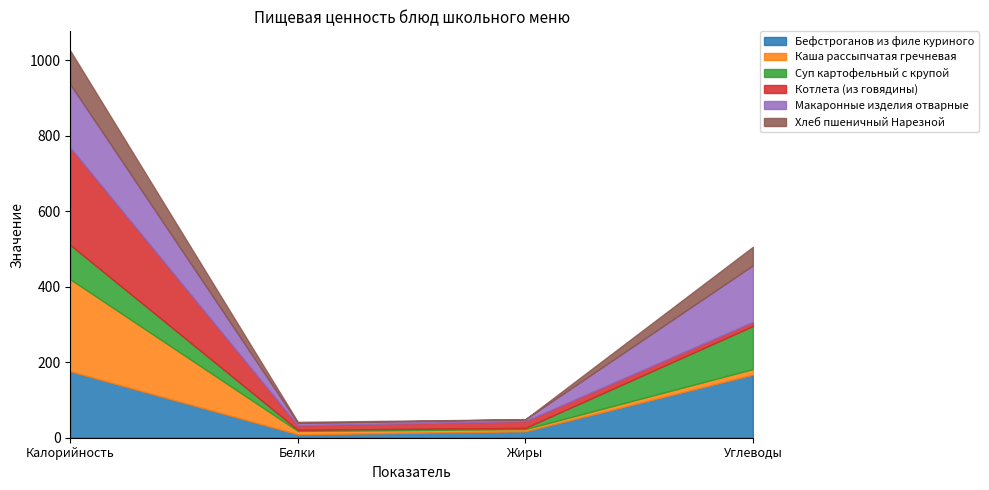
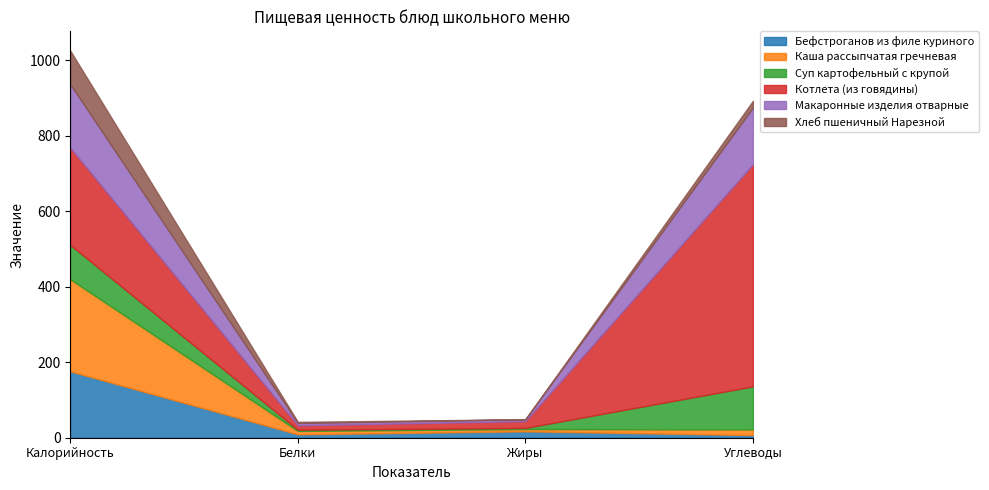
  {
    "Бефстроганов из филе куриного": {
      "Калорийность": 180,
      "Белки": 10,
-     "Углеводы": 170
+     "Углеводы": 10
    },
    "Каша рассыпчатая гречневая": {
      "Калорийность": 240,
      "Углеводы": 20
    },
    "Суп картофельный с крупой": {
      "Калорийность": 90,
      "Углеводы": 110
    },
    "Котлета (из говядины)": {
      "Калорийность": 260,
-     "Углеводы": 10
+     "Углеводы": 590
    },
    "Макаронные изделия отварные": {
      "Калорийность": 170,
      "Углеводы": 150
    },
    "Хлеб пшеничный Нарезной": {
      "Калорийность": 90,
-     "Углеводы": 50
+     "Углеводы": 20
    }
  }
